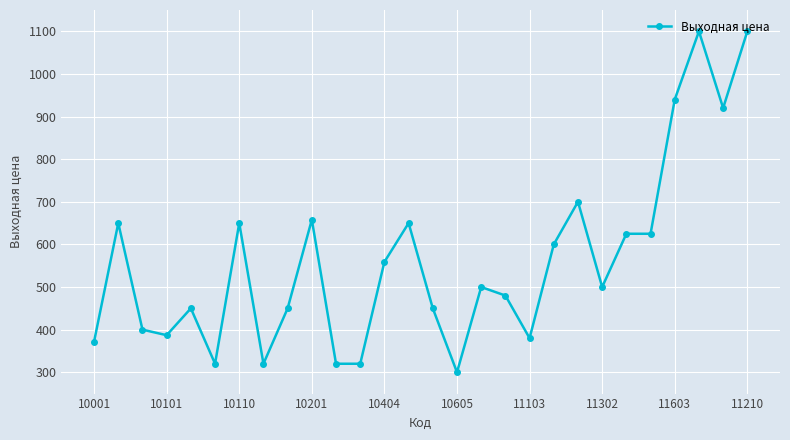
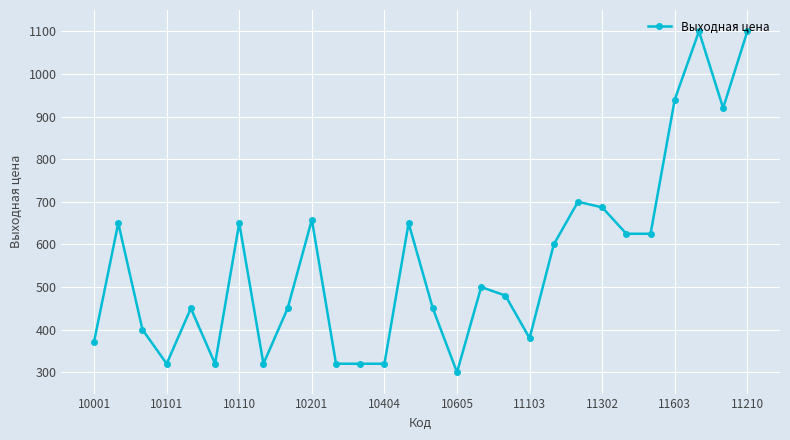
  {
    "10001": 370,
-   "10101": 390,
+   "10101": 320,
    "10110": 650,
    "10201": 660,
-   "10404": 560,
+   "10404": 320,
    "10605": 300,
    "11103": 380,
-   "11302": 500,
+   "11302": 690,
    "11603": 940,
    "11210": 1100
  }
